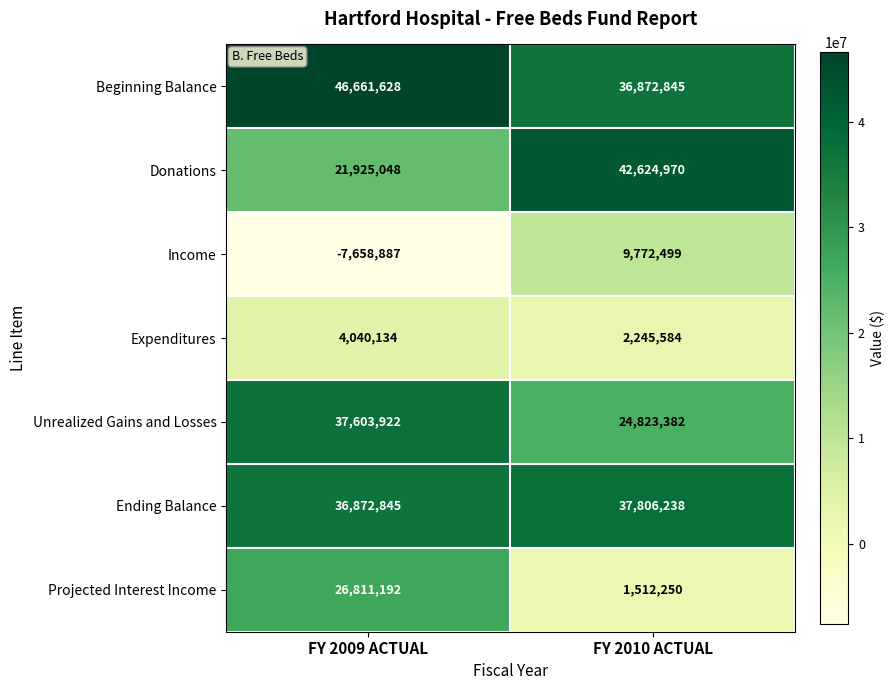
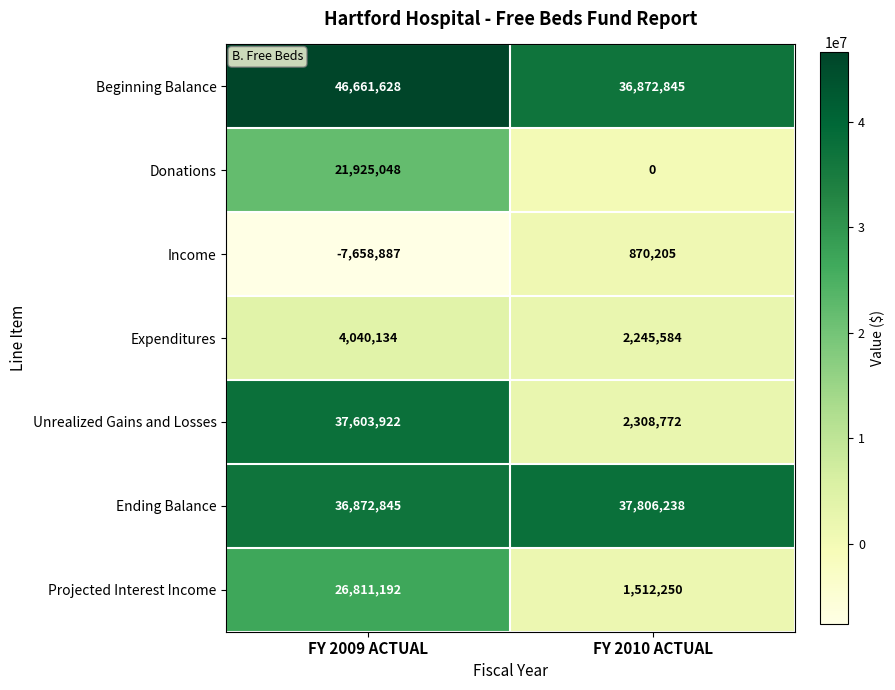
  {
    "Beginning Balance": {
      "FY 2009 ACTUAL": "46,661,628",
      "FY 2010 ACTUAL": "36,872,845"
    },
    "Donations": {
      "FY 2009 ACTUAL": "21,925,048",
-     "FY 2010 ACTUAL": "42,624,970"
+     "FY 2010 ACTUAL": "0"
    },
    "Income": {
      "FY 2009 ACTUAL": "-7,658,887",
-     "FY 2010 ACTUAL": "9,772,499"
+     "FY 2010 ACTUAL": "870,205"
    },
    "Expenditures": {
      "FY 2009 ACTUAL": "4,040,134",
      "FY 2010 ACTUAL": "2,245,584"
    },
    "Unrealized Gains and Losses": {
      "FY 2009 ACTUAL": "37,603,922",
-     "FY 2010 ACTUAL": "24,823,382"
+     "FY 2010 ACTUAL": "2,308,772"
    },
    "Ending Balance": {
      "FY 2009 ACTUAL": "36,872,845",
      "FY 2010 ACTUAL": "37,806,238"
    },
    "Projected Interest Income": {
      "FY 2009 ACTUAL": "26,811,192",
      "FY 2010 ACTUAL": "1,512,250"
    }
  }
